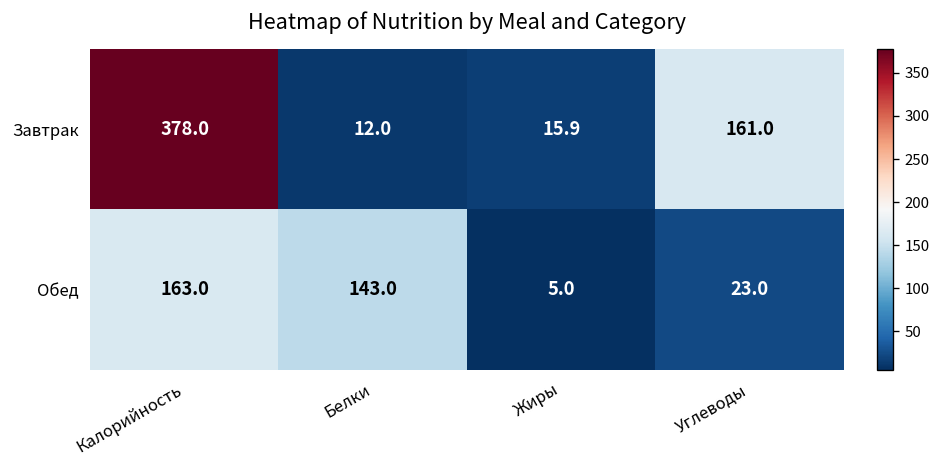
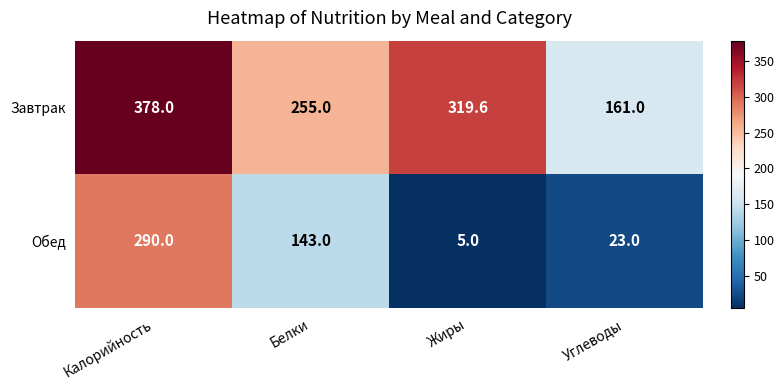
  {
    "Завтрак": {
      "Калорийность": 378.0,
-     "Белки": 12.0,
-     "Жиры": 15.9,
+     "Белки": 255.0,
+     "Жиры": 319.6,
      "Углеводы": 161.0
    },
    "Обед": {
-     "Калорийность": 163.0,
+     "Калорийность": 290.0,
      "Белки": 143.0,
      "Жиры": 5.0,
      "Углеводы": 23.0
    }
  }
